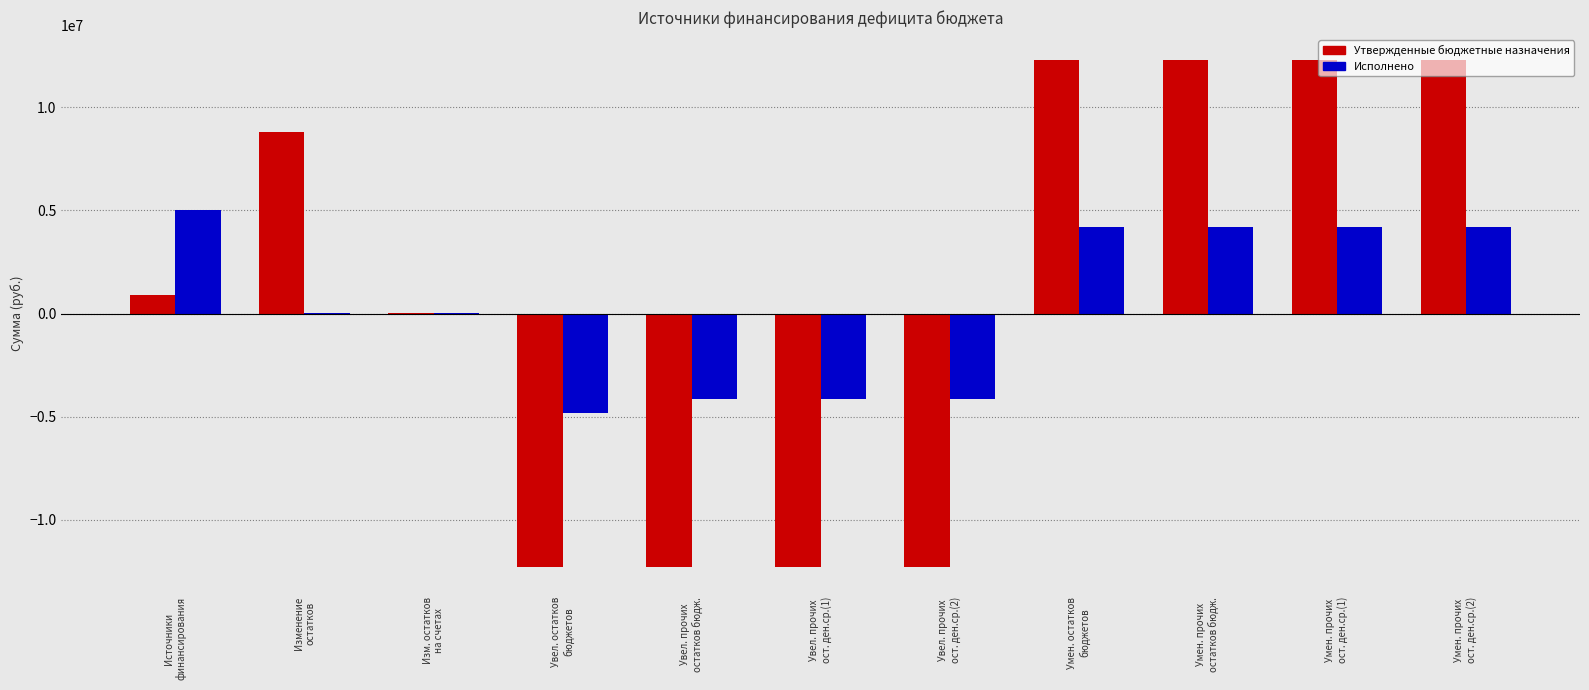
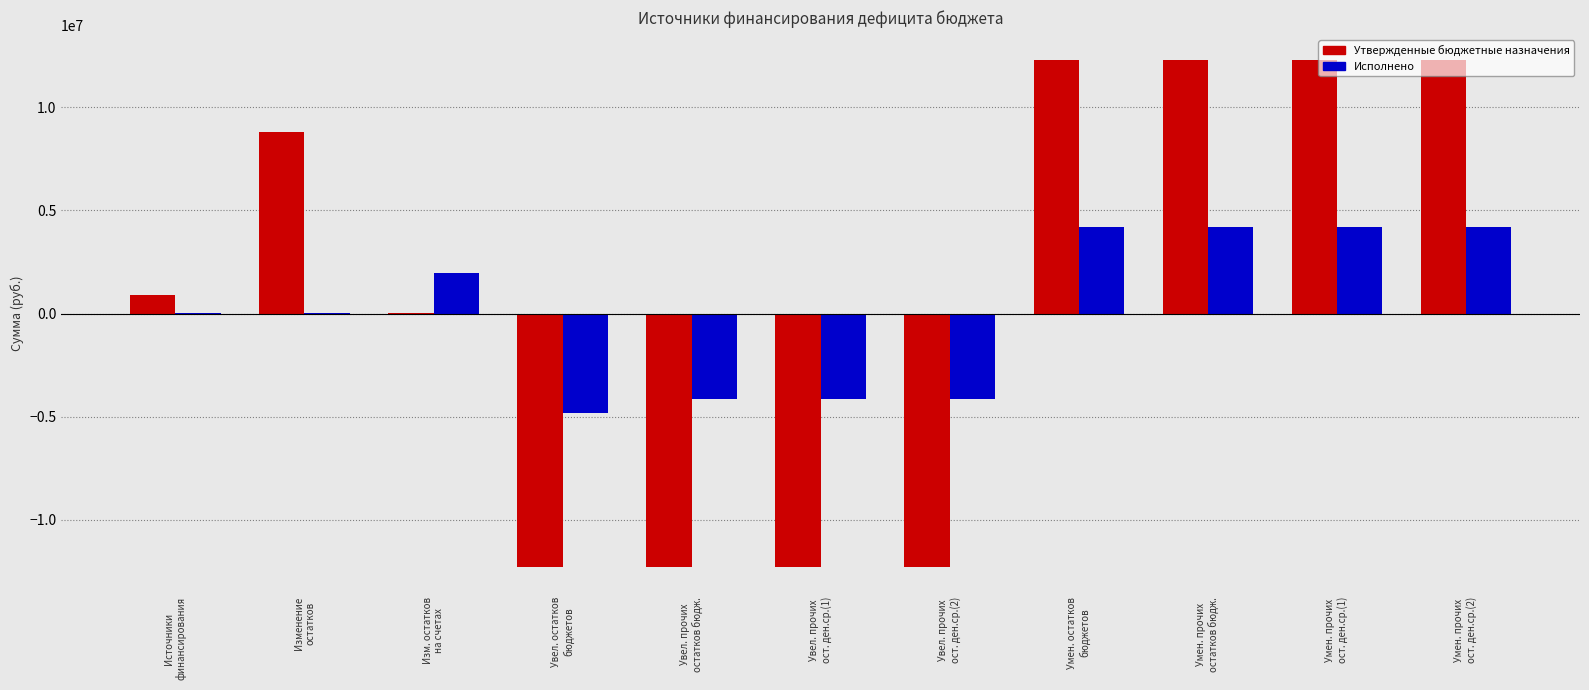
  {
    "Утвержденные бюджетные назначения": {
      "Источники финансирования": 900000,
      "Изменение остатков": 8800000,
      "Увел. остатков бюджетов": -12300000,
      "Увел. прочих остатков бюдж.": -12300000,
      "Увел. прочих ост. ден.ср.(1)": -12300000,
      "Увел. прочих ост. ден.ср.(2)": -12300000,
      "Умен. остатков бюджетов": 12300000,
      "Умен. прочих остатков бюдж.": 12300000,
      "Умен. прочих ост. ден.ср.(1)": 12300000
    },
    "Исполнено": {
-     "Источники финансирования": 5000000,
-     "Изм. остатков на счетах": 0,
+     "Источники финансирования": 0,
+     "Изм. остатков на счетах": 1900000,
      "Увел. остатков бюджетов": -4800000,
      "Увел. прочих остатков бюдж.": -4200000,
      "Увел. прочих ост. ден.ср.(1)": -4200000,
      "Увел. прочих ост. ден.ср.(2)": -4200000,
      "Умен. остатков бюджетов": 4200000,
      "Умен. прочих остатков бюдж.": 4200000,
      "Умен. прочих ост. ден.ср.(1)": 4200000,
      "Умен. прочих ост. ден.ср.(2)": 4200000
    }
  }
